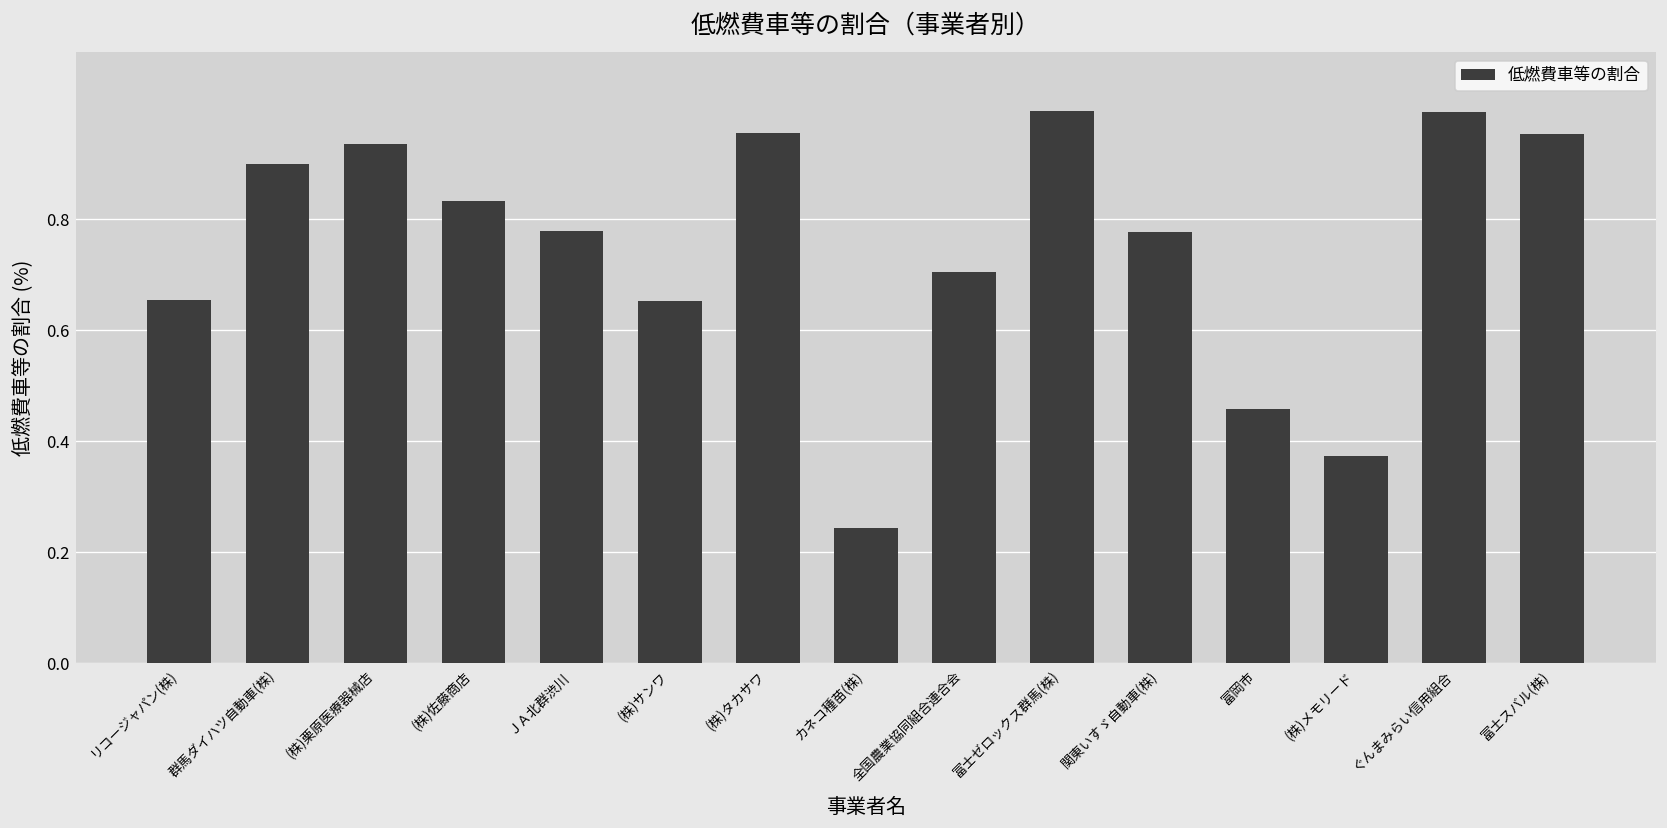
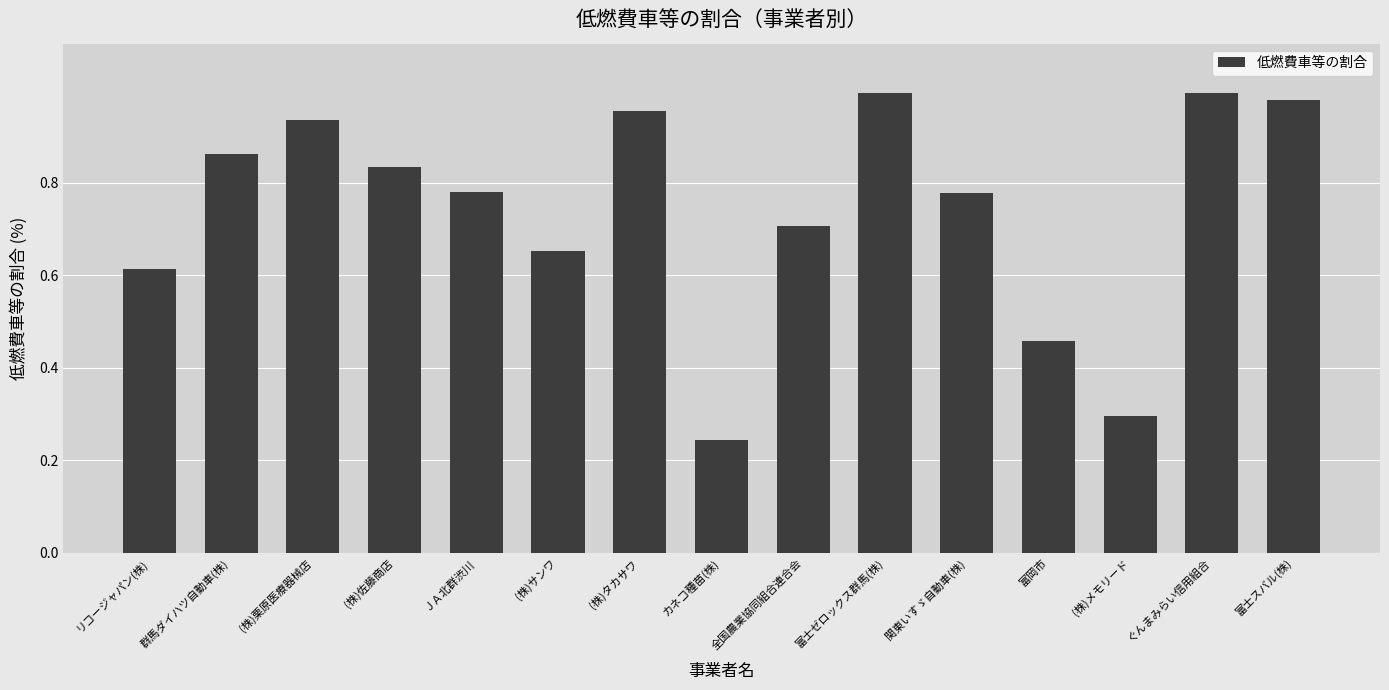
  {
-   "リコージャパン(株)": 0.66,
-   "群馬ダイハツ自動車(株)": 0.90,
+   "リコージャパン(株)": 0.61,
+   "群馬ダイハツ自動車(株)": 0.86,
    "(株)栗原医療器械店": 0.94,
    "(株)佐藤商店": 0.83,
    "ＪＡ北群渋川": 0.78,
    "(株)サンワ": 0.65,
    "(株)タカサワ": 0.96,
    "カネコ種苗(株)": 0.24,
    "全国農業協同組合連合会": 0.71,
    "富士ゼロックス群馬(株)": 0.99,
    "関東いすゞ自動車(株)": 0.78,
    "富岡市": 0.46,
-   "(株)メモリード": 0.37,
+   "(株)メモリード": 0.30,
    "ぐんまみらい信用組合": 0.99,
-   "富士スバル(株)": 0.95
+   "富士スバル(株)": 0.98
  }
